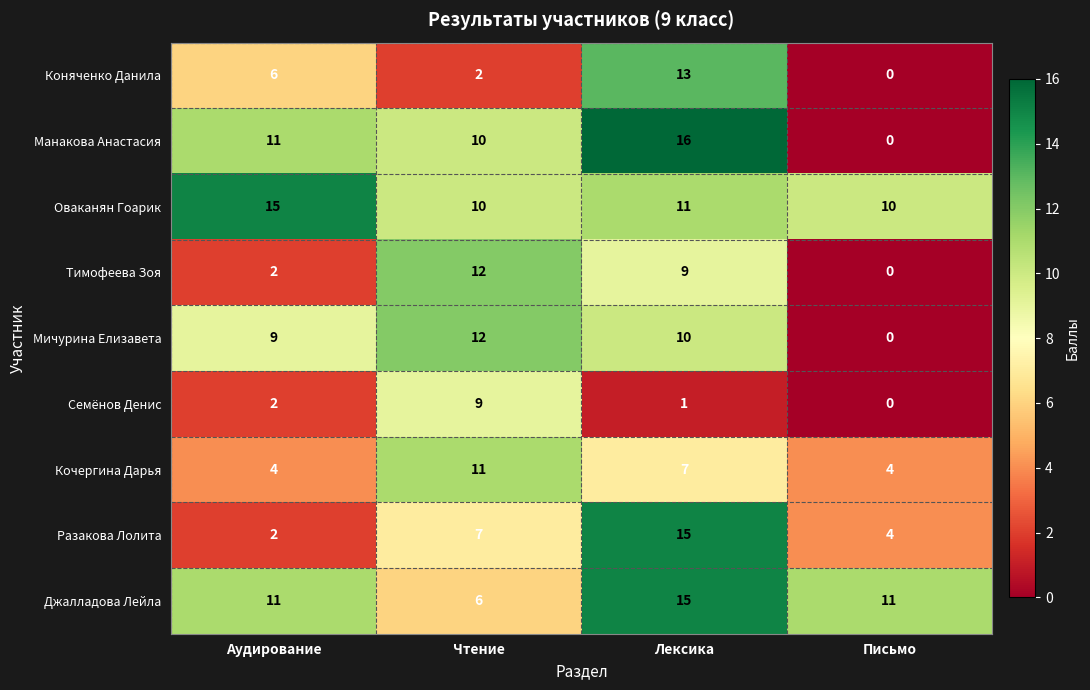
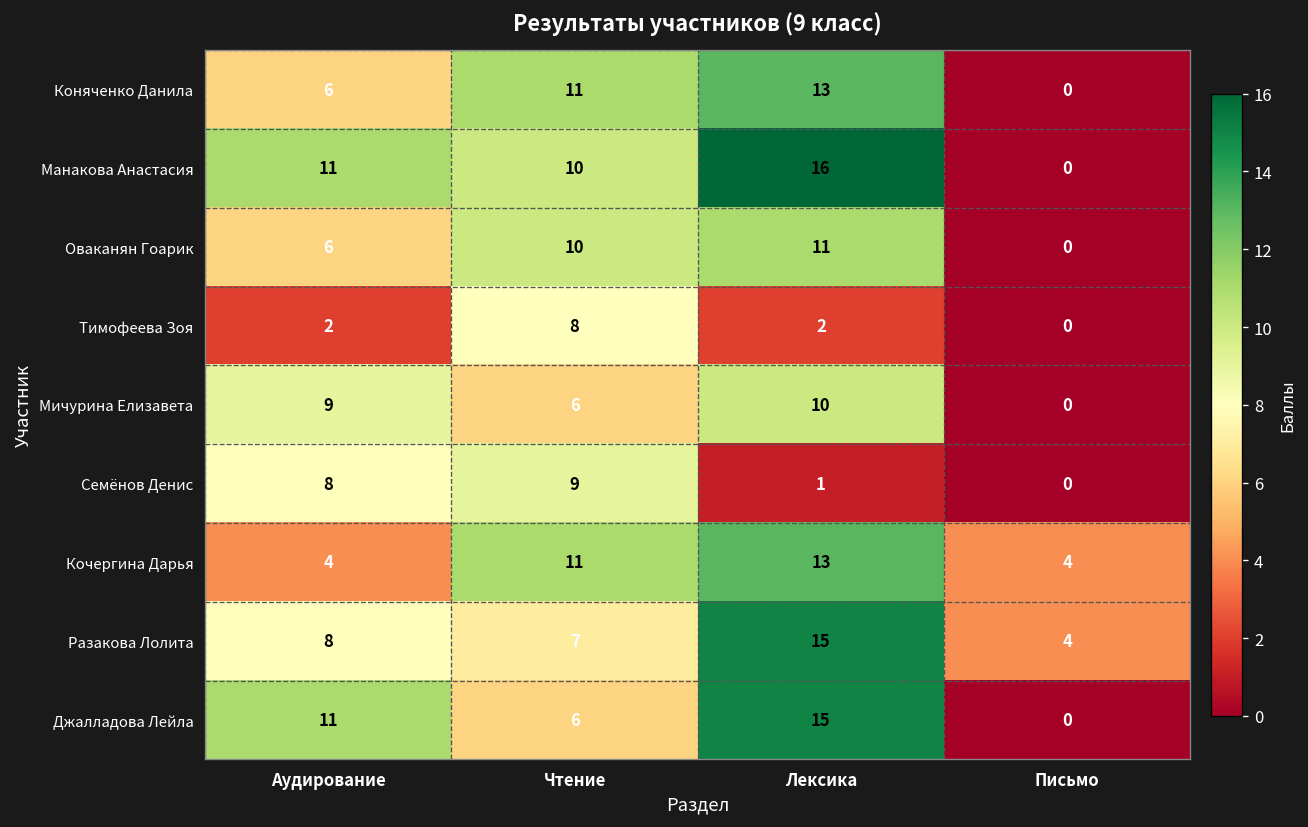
  {
    "Коняченко Данила": {
      "Аудирование": 6,
-     "Чтение": 2,
+     "Чтение": 11,
      "Лексика": 13,
      "Письмо": 0
    },
    "Манакова Анастасия": {
      "Аудирование": 11,
      "Чтение": 10,
      "Лексика": 16,
      "Письмо": 0
    },
    "Оваканян Гоарик": {
-     "Аудирование": 15,
+     "Аудирование": 6,
      "Чтение": 10,
      "Лексика": 11,
-     "Письмо": 10
+     "Письмо": 0
    },
    "Тимофеева Зоя": {
      "Аудирование": 2,
-     "Чтение": 12,
-     "Лексика": 9,
+     "Чтение": 8,
+     "Лексика": 2,
      "Письмо": 0
    },
    "Мичурина Елизавета": {
      "Аудирование": 9,
-     "Чтение": 12,
+     "Чтение": 6,
      "Лексика": 10,
      "Письмо": 0
    },
    "Семёнов Денис": {
-     "Аудирование": 2,
+     "Аудирование": 8,
      "Чтение": 9,
      "Лексика": 1,
      "Письмо": 0
    },
    "Кочергина Дарья": {
      "Аудирование": 4,
      "Чтение": 11,
-     "Лексика": 7,
+     "Лексика": 13,
      "Письмо": 4
    },
    "Разакова Лолита": {
-     "Аудирование": 2,
+     "Аудирование": 8,
      "Чтение": 7,
      "Лексика": 15,
      "Письмо": 4
    },
    "Джалладова Лейла": {
      "Аудирование": 11,
      "Чтение": 6,
      "Лексика": 15,
-     "Письмо": 11
+     "Письмо": 0
    }
  }
